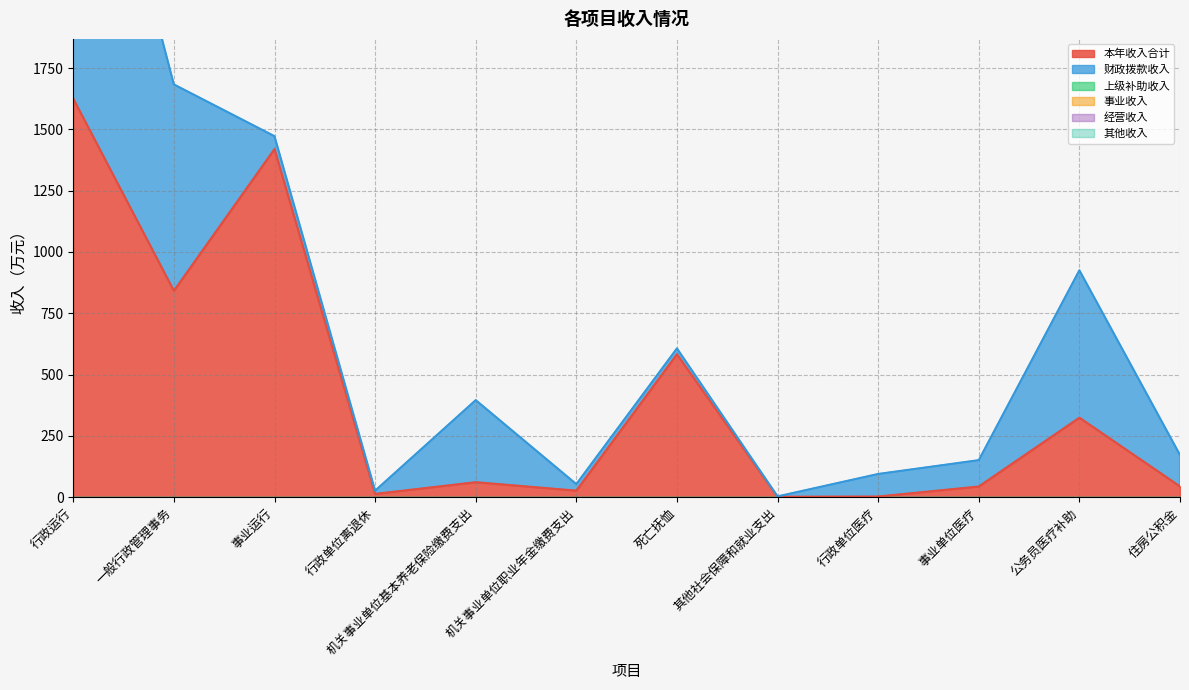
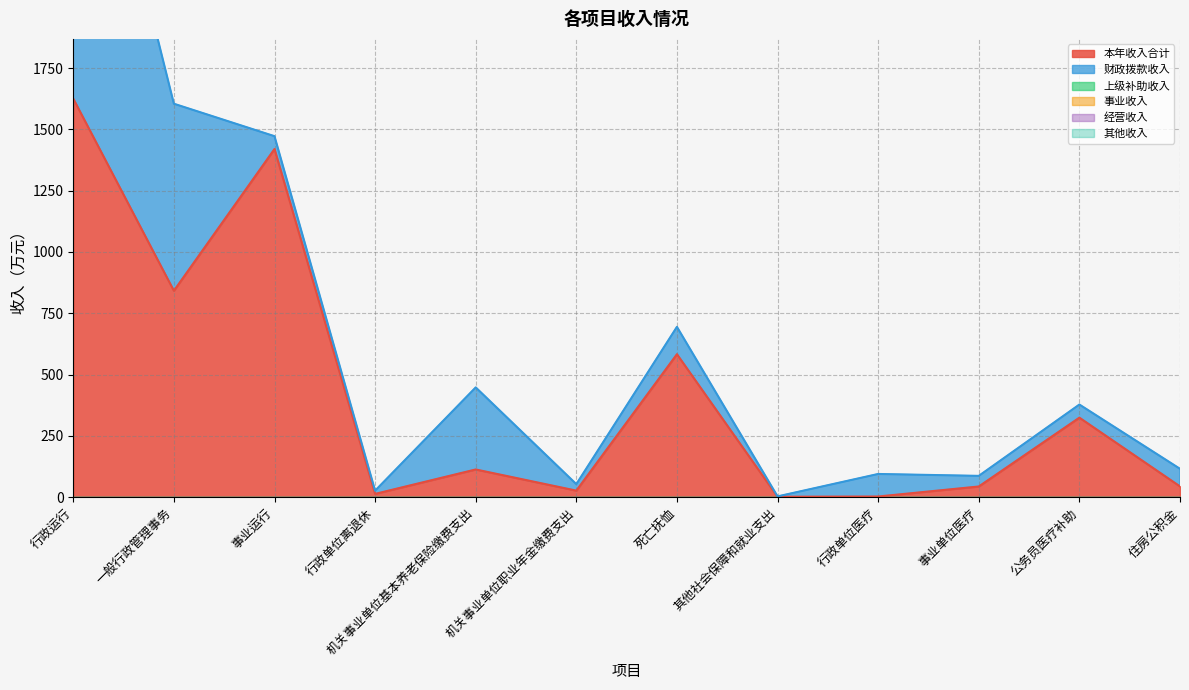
  {
    "本年收入合计": {
      "行政运行": 1630,
      "一般行政管理事务": 840,
      "事业运行": 1420,
      "行政单位离退休": 10,
-     "机关事业单位基本养老保险缴费支出": 60,
+     "机关事业单位基本养老保险缴费支出": 110,
      "机关事业单位职业年金缴费支出": 30,
      "死亡抚恤": 580,
      "事业单位医疗": 40,
      "公务员医疗补助": 320,
      "住房公积金": 40
    },
    "财政拨款收入": {
-     "一般行政管理事务": 840,
+     "一般行政管理事务": 760,
      "事业运行": 50,
      "行政单位离退休": 10,
      "机关事业单位基本养老保险缴费支出": 330,
      "机关事业单位职业年金缴费支出": 30,
-     "死亡抚恤": 20,
+     "死亡抚恤": 110,
      "行政单位医疗": 90,
-     "事业单位医疗": 110,
-     "公务员医疗补助": 600,
-     "住房公积金": 130
+     "事业单位医疗": 40,
+     "公务员医疗补助": 50,
+     "住房公积金": 70
    },
    "其他收入": {
      "行政运行": 0,
      "一般行政管理事务": 0,
      "事业运行": 0,
      "行政单位离退休": 0,
      "机关事业单位基本养老保险缴费支出": 0,
      "机关事业单位职业年金缴费支出": 0,
      "死亡抚恤": 0,
      "事业单位医疗": 0,
      "公务员医疗补助": 0,
      "住房公积金": 0
    }
  }
